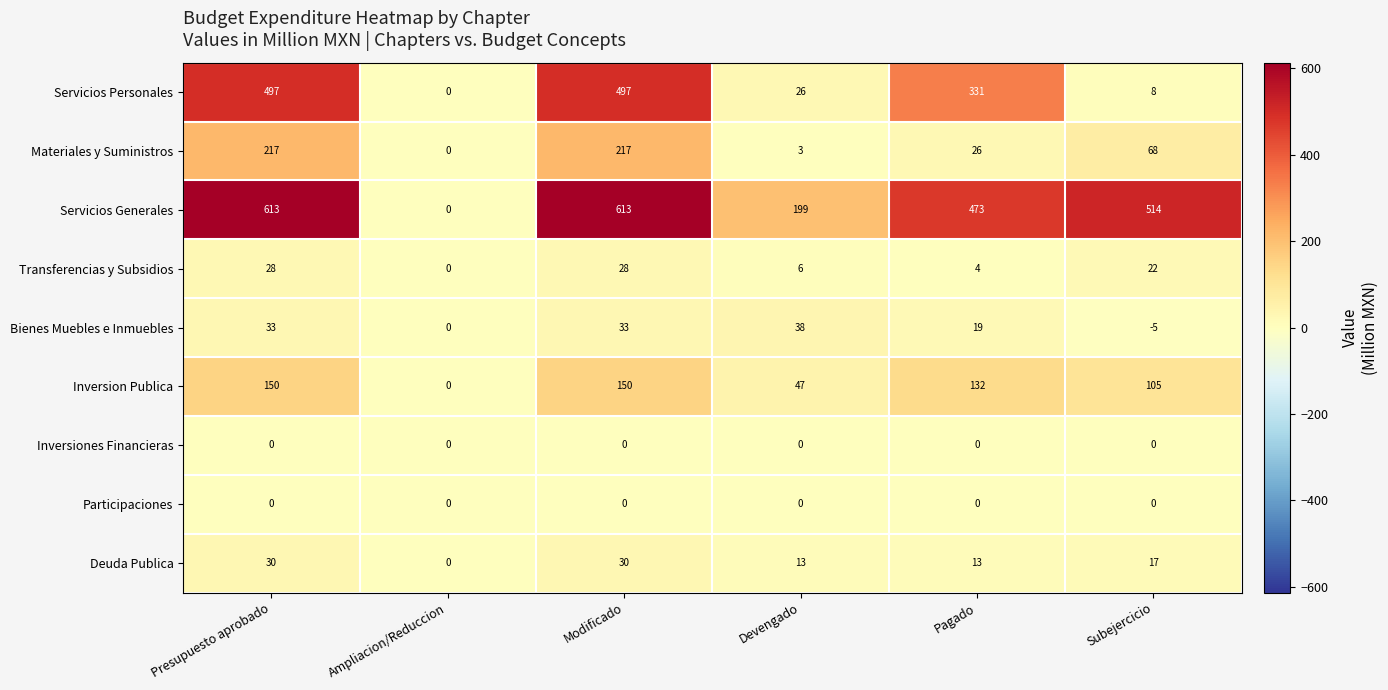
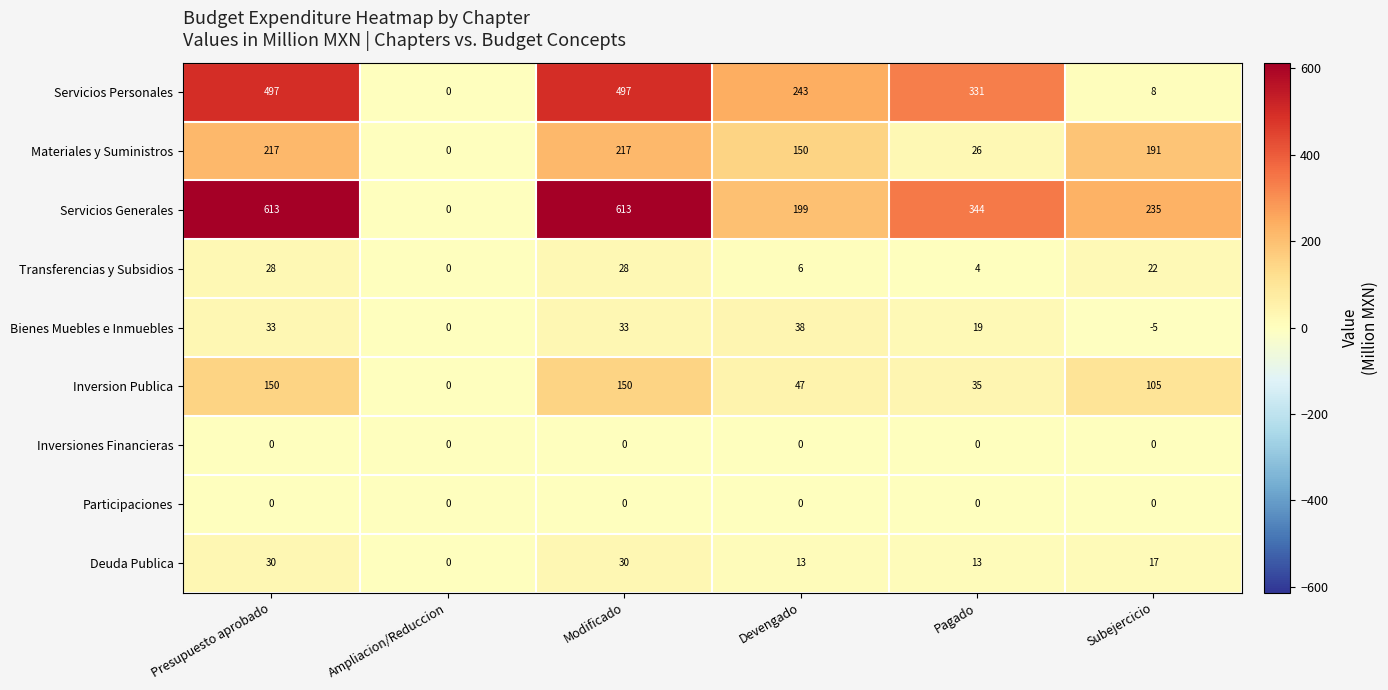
  {
    "Servicios Personales": {
      "Presupuesto aprobado": 497,
      "Ampliacion/Reduccion": 0,
      "Modificado": 497,
-     "Devengado": 26,
+     "Devengado": 243,
      "Pagado": 331,
      "Subejercicio": 8
    },
    "Materiales y Suministros": {
      "Presupuesto aprobado": 217,
      "Ampliacion/Reduccion": 0,
      "Modificado": 217,
-     "Devengado": 3,
+     "Devengado": 150,
      "Pagado": 26,
-     "Subejercicio": 68
+     "Subejercicio": 191
    },
    "Servicios Generales": {
      "Presupuesto aprobado": 613,
      "Ampliacion/Reduccion": 0,
      "Modificado": 613,
      "Devengado": 199,
-     "Pagado": 473,
-     "Subejercicio": 514
+     "Pagado": 344,
+     "Subejercicio": 235
    },
    "Transferencias y Subsidios": {
      "Presupuesto aprobado": 28,
      "Ampliacion/Reduccion": 0,
      "Modificado": 28,
      "Devengado": 6,
      "Pagado": 4,
      "Subejercicio": 22
    },
    "Bienes Muebles e Inmuebles": {
      "Presupuesto aprobado": 33,
      "Ampliacion/Reduccion": 0,
      "Modificado": 33,
      "Devengado": 38,
      "Pagado": 19,
      "Subejercicio": -5
    },
    "Inversion Publica": {
      "Presupuesto aprobado": 150,
      "Ampliacion/Reduccion": 0,
      "Modificado": 150,
      "Devengado": 47,
-     "Pagado": 132,
+     "Pagado": 35,
      "Subejercicio": 105
    },
    "Inversiones Financieras": {
      "Presupuesto aprobado": 0,
      "Ampliacion/Reduccion": 0,
      "Modificado": 0,
      "Devengado": 0,
      "Pagado": 0,
      "Subejercicio": 0
    },
    "Participaciones": {
      "Presupuesto aprobado": 0,
      "Ampliacion/Reduccion": 0,
      "Modificado": 0,
      "Devengado": 0,
      "Pagado": 0,
      "Subejercicio": 0
    },
    "Deuda Publica": {
      "Presupuesto aprobado": 30,
      "Ampliacion/Reduccion": 0,
      "Modificado": 30,
      "Devengado": 13,
      "Pagado": 13,
      "Subejercicio": 17
    }
  }
